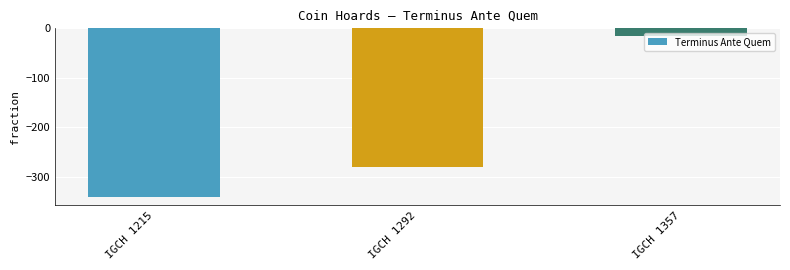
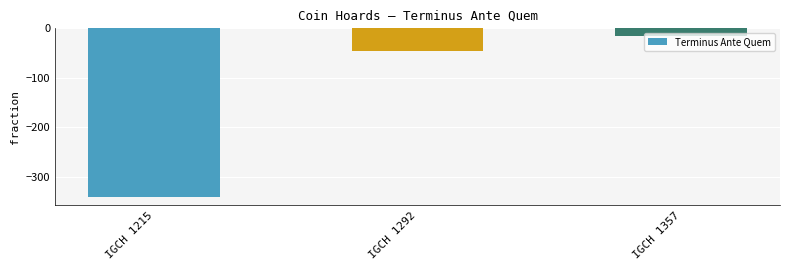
  {
    "IGCH 1215": -340,
-   "IGCH 1292": -280
+   "IGCH 1292": -50
  }
